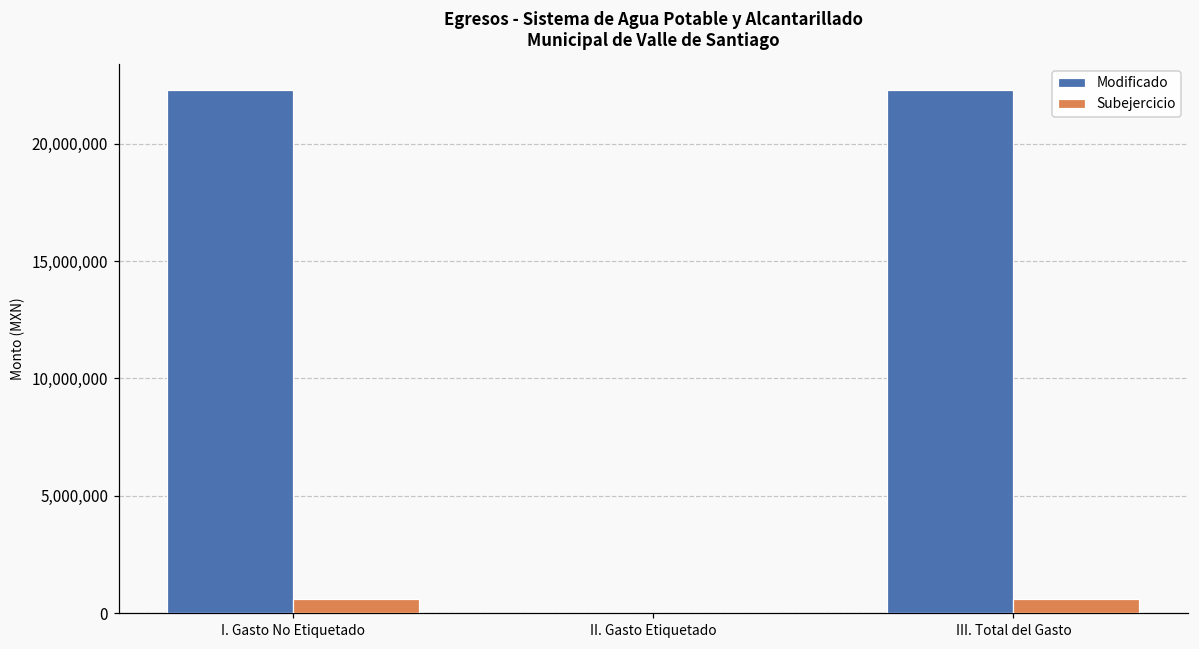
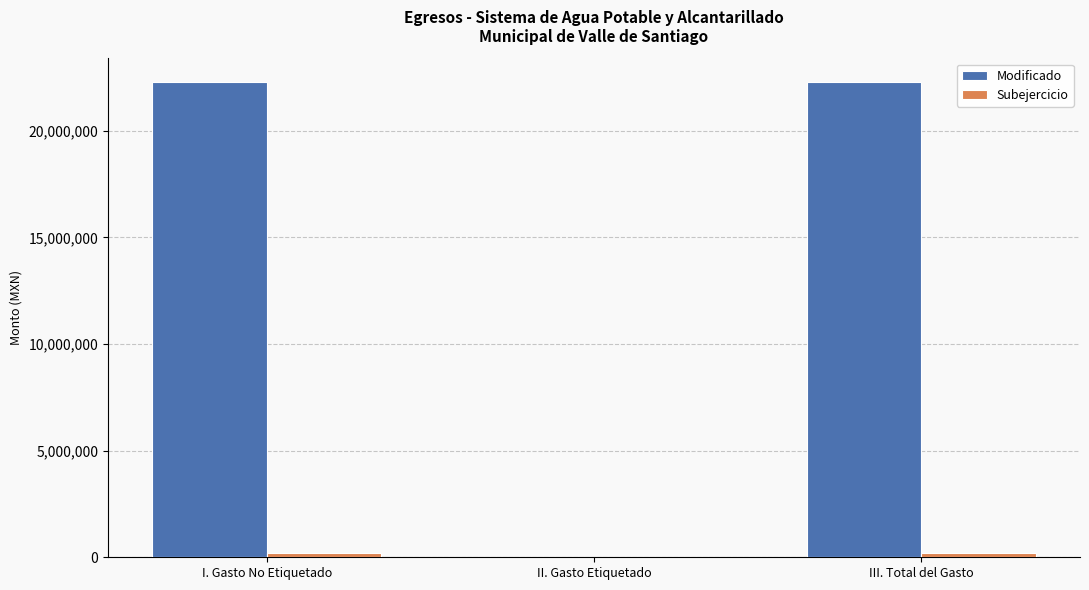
  {
    "Modificado": {
      "I. Gasto No Etiquetado": "22,300,000",
      "II. Gasto Etiquetado": "0",
      "III. Total del Gasto": "22,300,000"
    },
    "Subejercicio": {
-     "I. Gasto No Etiquetado": "600,000",
+     "I. Gasto No Etiquetado": "200,000",
      "II. Gasto Etiquetado": "0",
-     "III. Total del Gasto": "600,000"
+     "III. Total del Gasto": "200,000"
    }
  }
